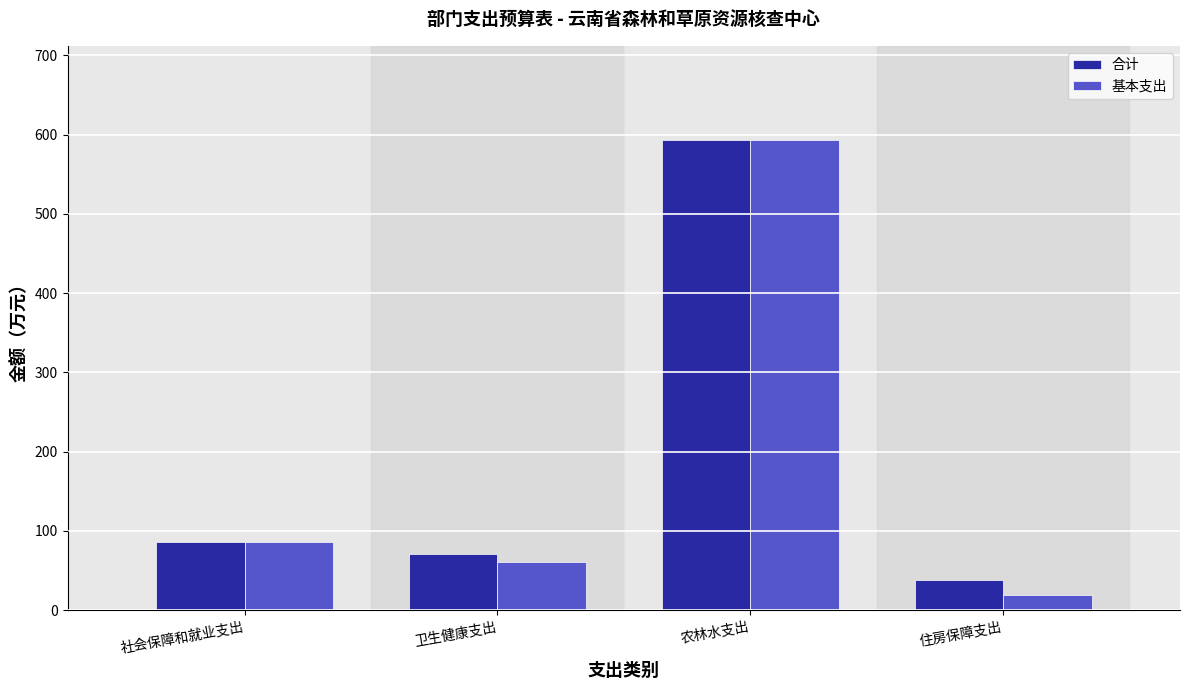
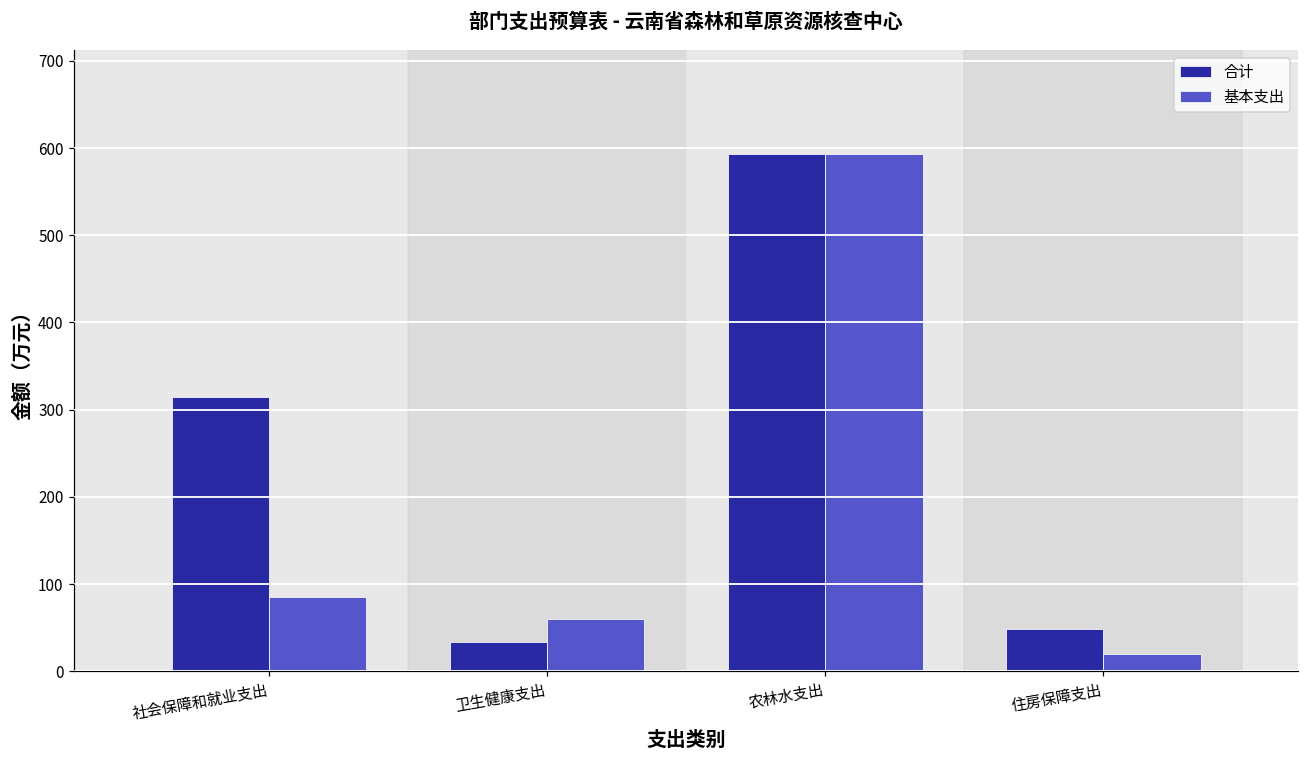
  {
    "合计": {
-     "社会保障和就业支出": 90,
-     "卫生健康支出": 70,
+     "社会保障和就业支出": 310,
+     "卫生健康支出": 30,
      "农林水支出": 590,
-     "住房保障支出": 40
+     "住房保障支出": 50
    },
    "基本支出": {
      "社会保障和就业支出": 90,
      "卫生健康支出": 60,
      "农林水支出": 590,
      "住房保障支出": 20
    }
  }
